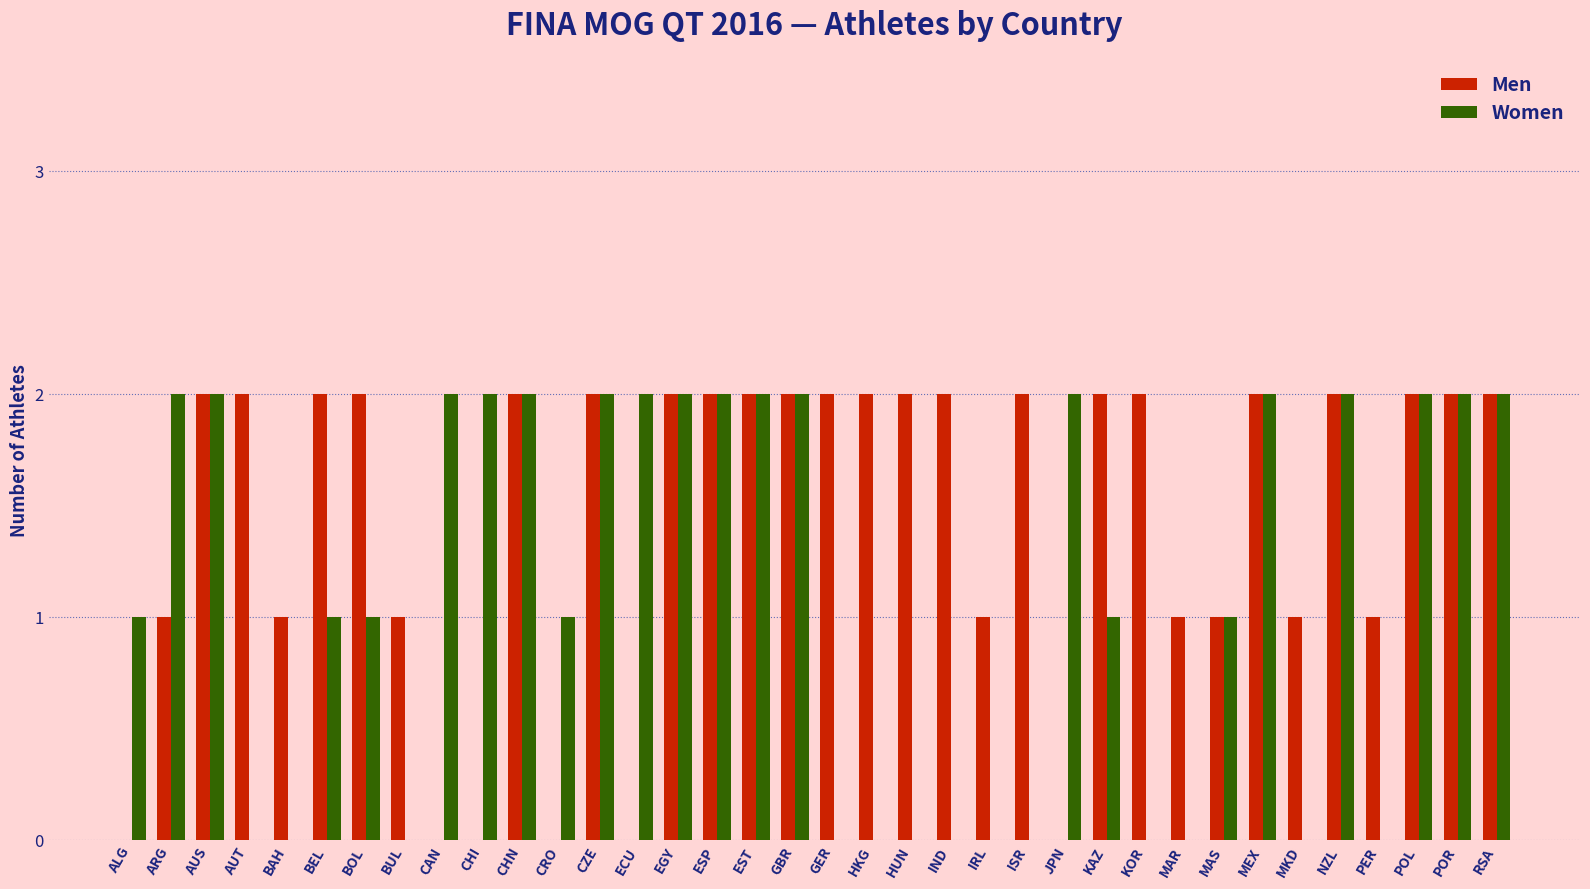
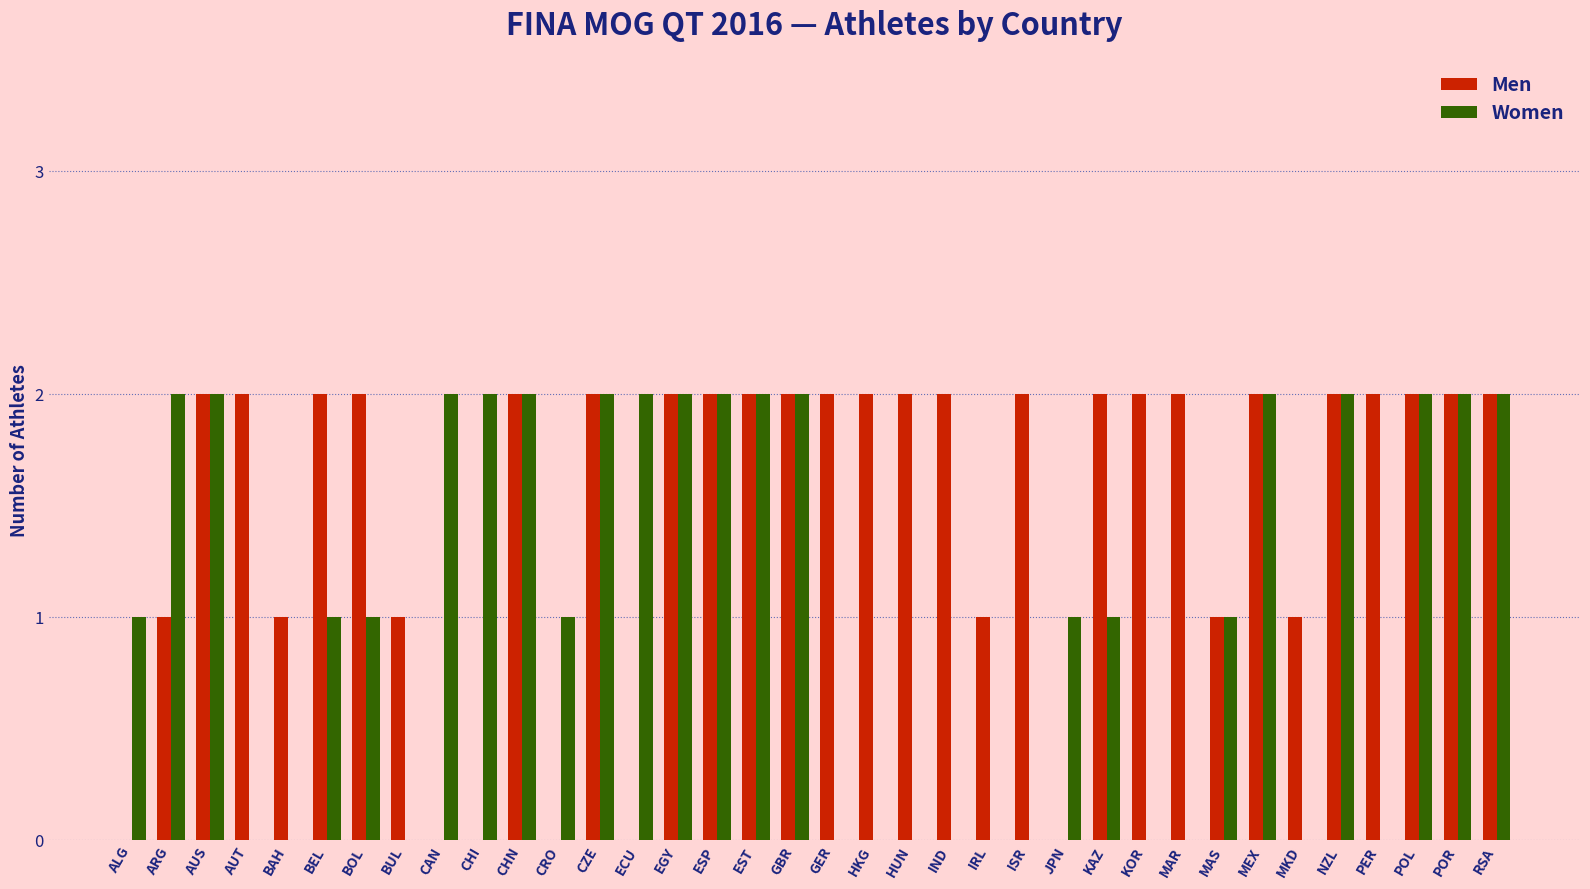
  {
    "Men": {
      "ALG": 0,
      "ARG": 1,
      "AUS": 2,
      "AUT": 2,
      "BAH": 1,
      "BEL": 2,
      "BOL": 2,
      "BUL": 1,
      "CAN": 0,
      "CHI": 0,
      "CHN": 2,
      "CRO": 0,
      "CZE": 2,
      "ECU": 0,
      "EGY": 2,
      "ESP": 2,
      "EST": 2,
      "GBR": 2,
      "GER": 2,
      "HKG": 2,
      "HUN": 2,
      "IND": 2,
      "IRL": 1,
      "ISR": 2,
      "JPN": 0,
      "KAZ": 2,
      "KOR": 2,
-     "MAR": 1,
+     "MAR": 2,
      "MAS": 1,
      "MEX": 2,
      "MKD": 1,
      "NZL": 2,
-     "PER": 1,
+     "PER": 2,
      "POL": 2,
      "POR": 2,
      "RSA": 2
    },
    "Women": {
      "ALG": 1,
      "ARG": 2,
      "AUS": 2,
      "AUT": 0,
      "BAH": 0,
      "BEL": 1,
      "BOL": 1,
      "BUL": 0,
      "CAN": 2,
      "CHI": 2,
      "CHN": 2,
      "CRO": 1,
      "CZE": 2,
      "ECU": 2,
      "EGY": 2,
      "ESP": 2,
      "EST": 2,
      "GBR": 2,
      "GER": 0,
      "HKG": 0,
      "HUN": 0,
      "IND": 0,
      "IRL": 0,
      "ISR": 0,
-     "JPN": 2,
+     "JPN": 1,
      "KAZ": 1,
      "KOR": 0,
      "MAR": 0,
      "MAS": 1,
      "MEX": 2,
      "MKD": 0,
      "NZL": 2,
      "PER": 0,
      "POL": 2,
      "POR": 2,
      "RSA": 2
    }
  }
